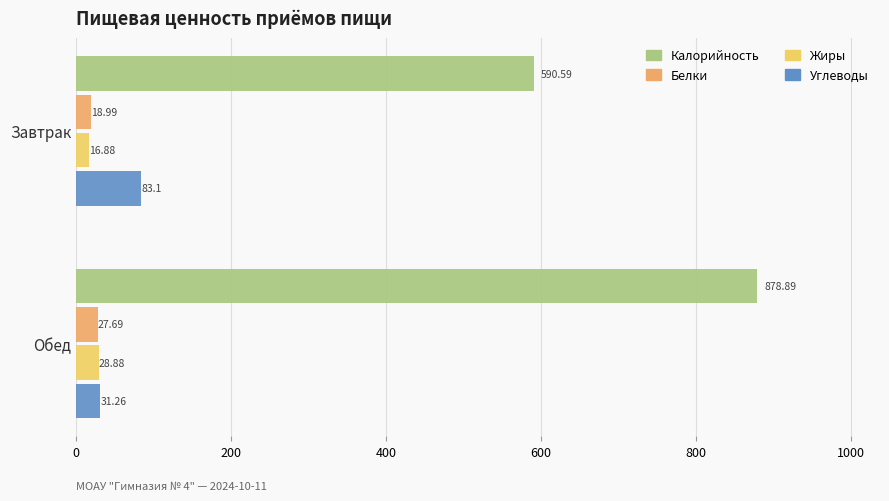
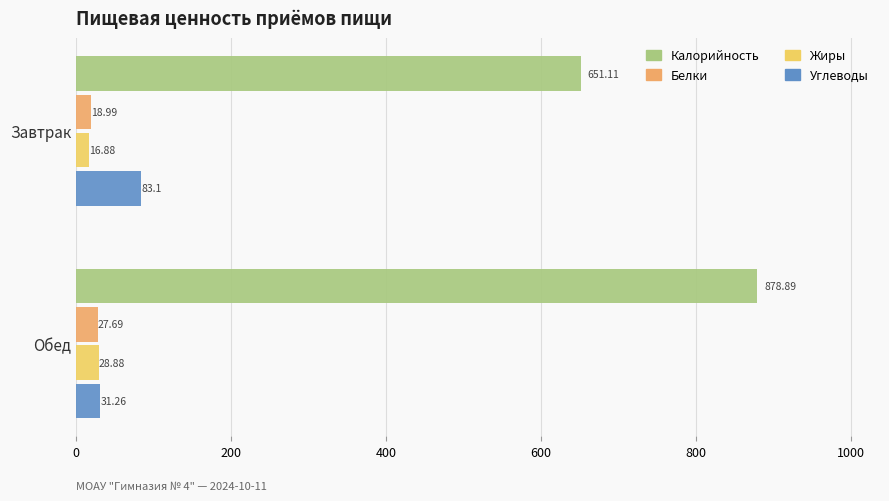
  {
    "Калорийность": {
-     "Завтрак": 590.59,
+     "Завтрак": 651.11,
      "Обед": 878.89
    },
    "Углеводы": {
      "Завтрак": 83.1,
      "Обед": 31.26
    }
  }
